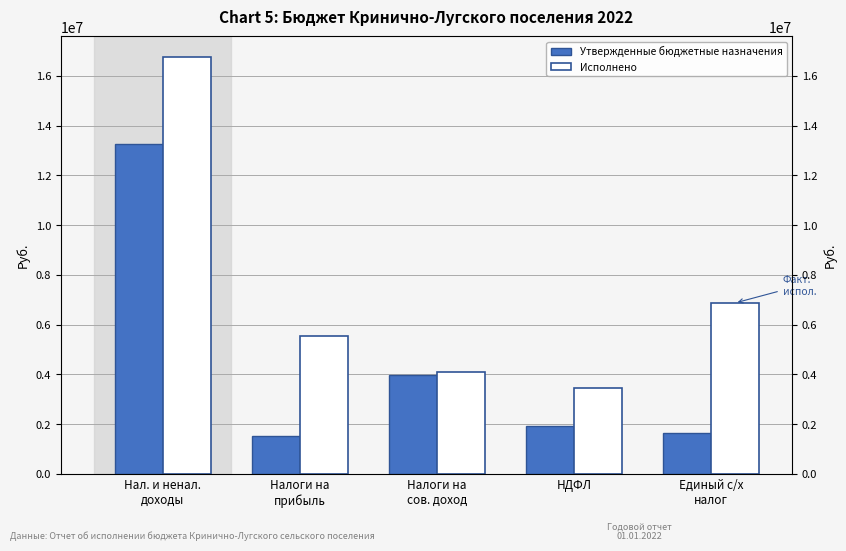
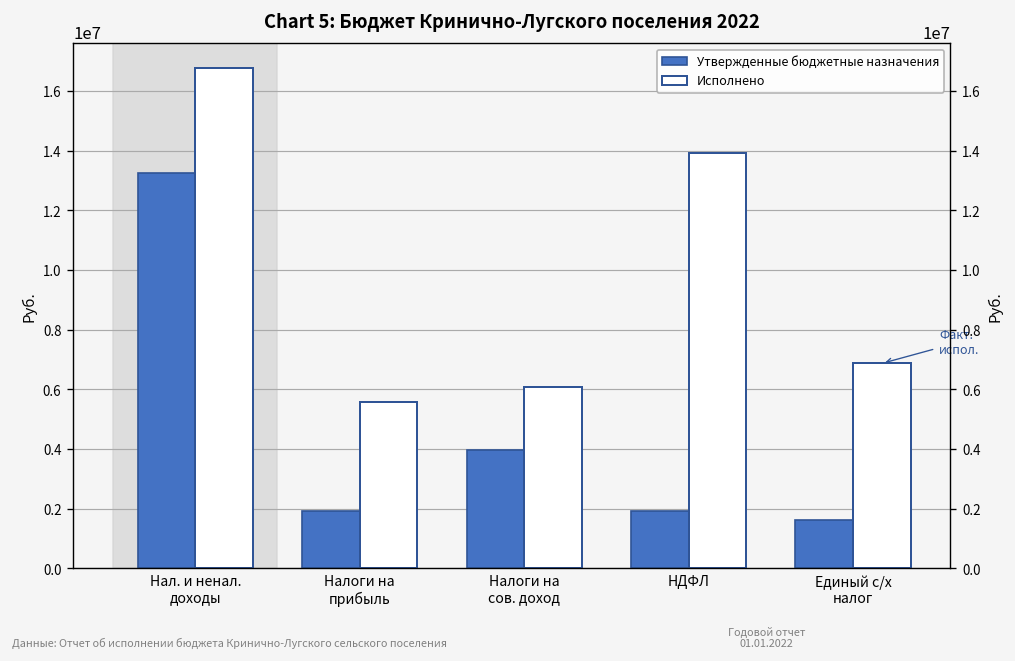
  {
    "Утвержденные бюджетные назначения": {
      "Нал. и ненал. доходы": 13300000,
-     "Налоги на прибыль": 1500000,
+     "Налоги на прибыль": 1900000,
      "Налоги на сов. доход": 4000000,
      "НДФЛ": 1900000,
      "Единый с/х налог": 1600000
    },
    "Исполнено": {
      "Нал. и ненал. доходы": 16800000,
      "Налоги на прибыль": 5600000,
-     "Налоги на сов. доход": 4100000,
-     "НДФЛ": 3500000,
+     "Налоги на сов. доход": 6100000,
+     "НДФЛ": 13900000,
      "Единый с/х налог": 6900000
    }
  }
